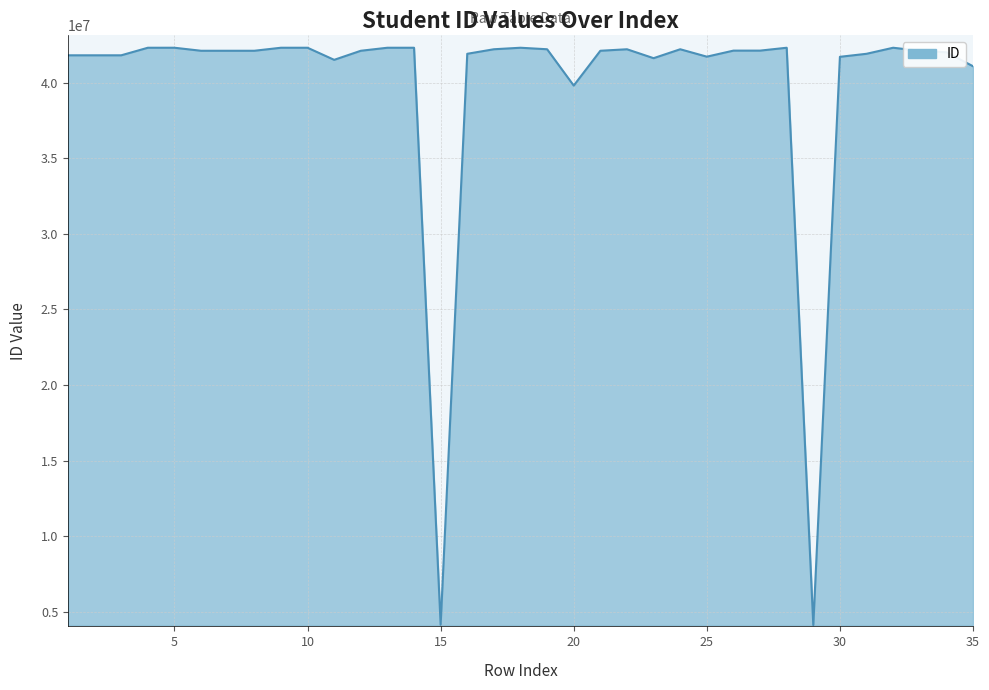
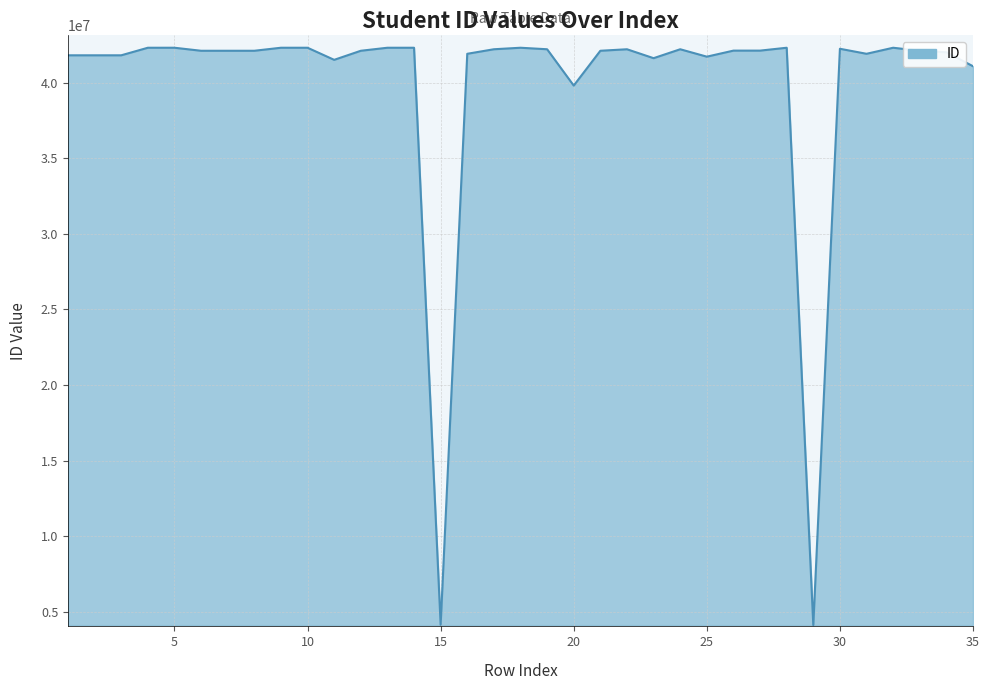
  {
    "5": 42300000,
    "10": 42300000,
    "15": 4100000,
    "20": 39800000,
    "25": 41700000,
-   "30": 41700000,
+   "30": 42200000,
    "35": 41100000
  }
